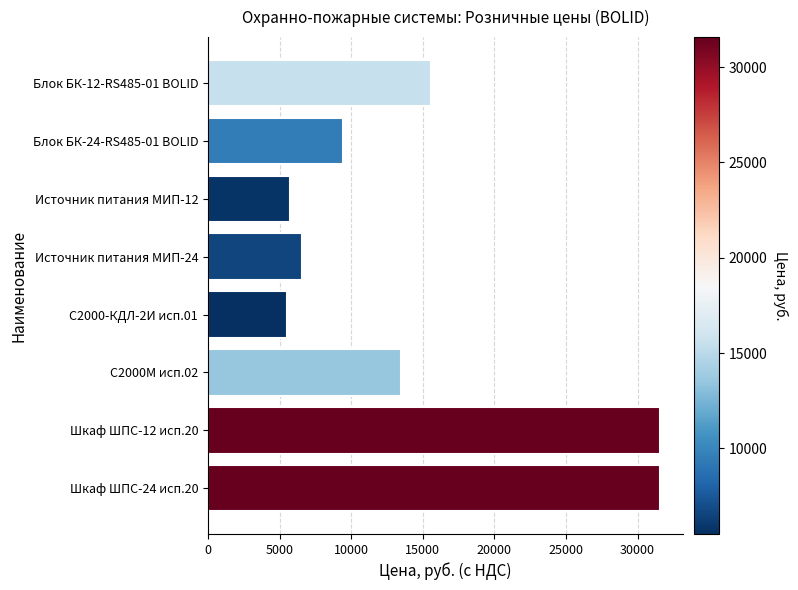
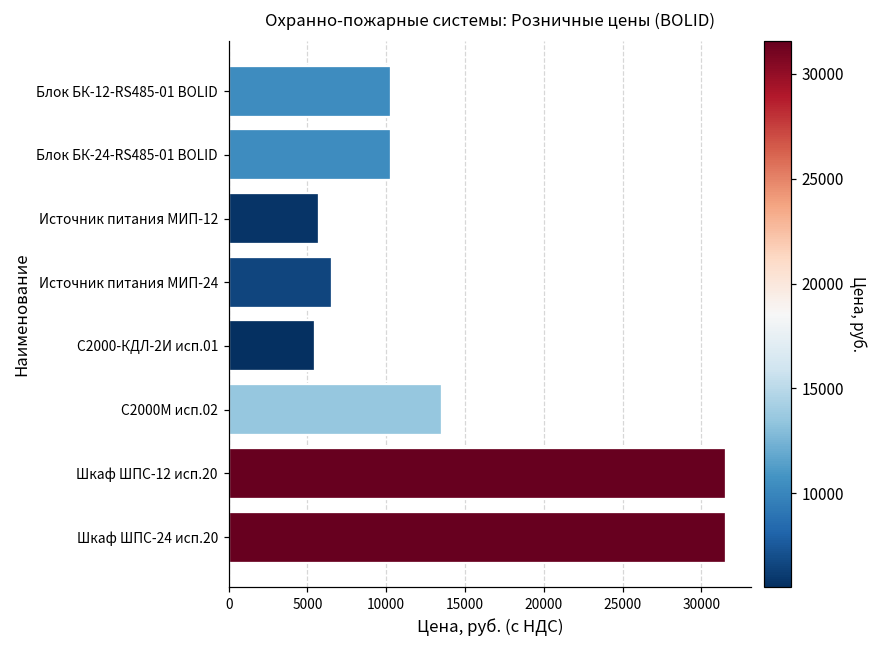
  {
-   "Блок БК-12-RS485-01 BOLID": 15600,
-   "Блок БК-24-RS485-01 BOLID": 9400,
+   "Блок БК-12-RS485-01 BOLID": 10300,
+   "Блок БК-24-RS485-01 BOLID": 10300,
    "Источник питания МИП-12": 5700,
    "Источник питания МИП-24": 6600,
    "С2000-КДЛ-2И исп.01": 5500,
    "С2000М исп.02": 13500,
    "Шкаф ШПС-12 исп.20": 31600,
    "Шкаф ШПС-24 исп.20": 31600
  }
